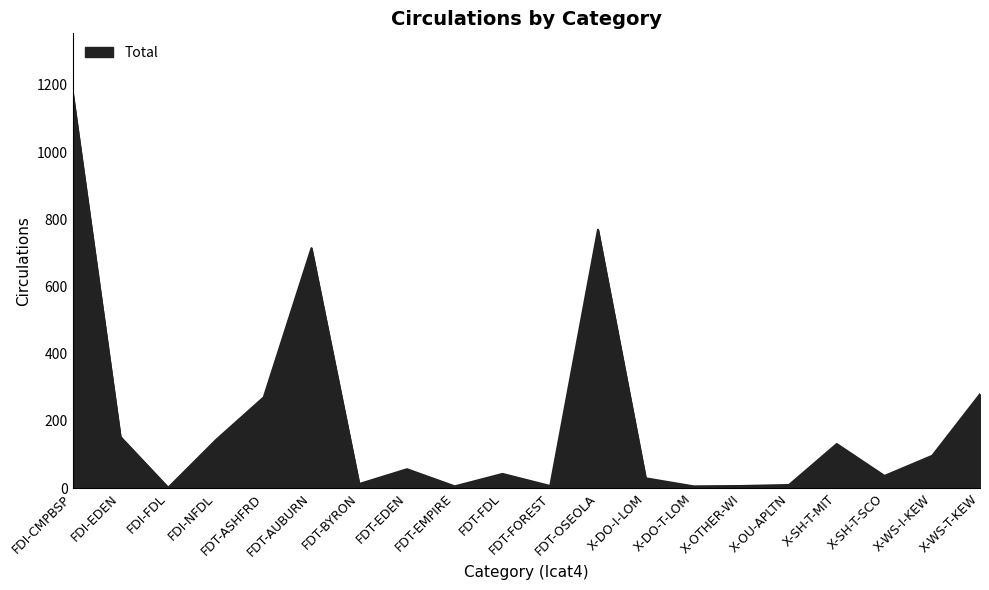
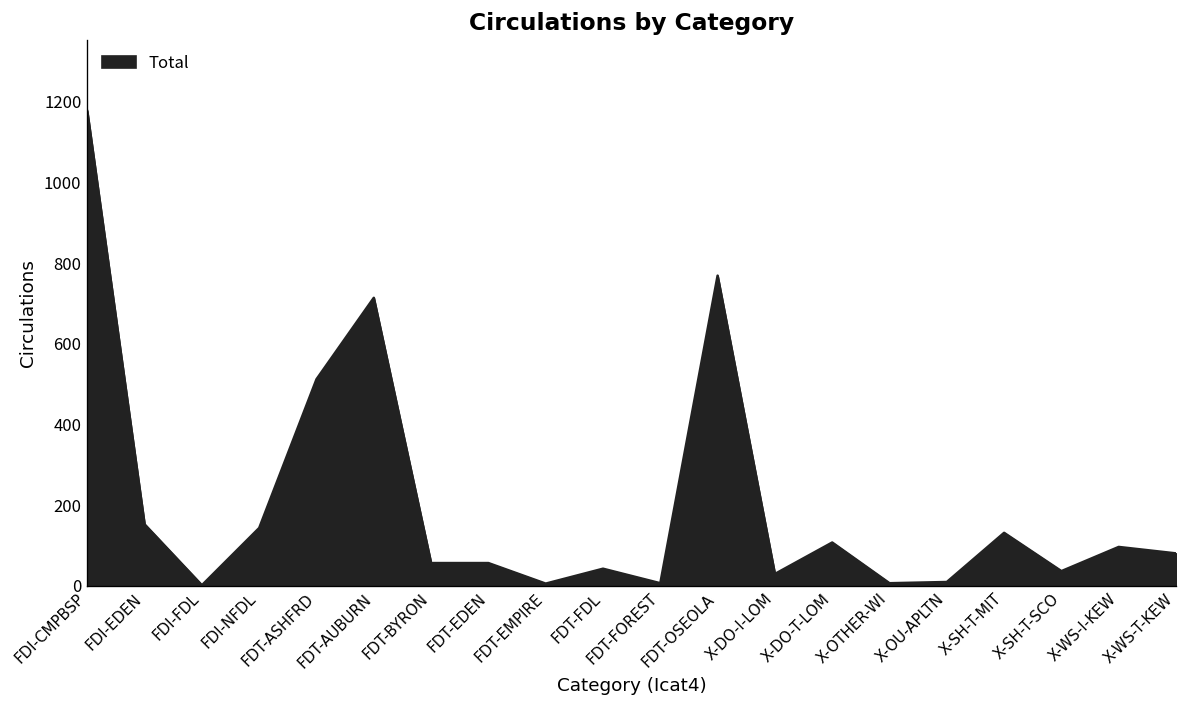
  {
    "FDI-CMPBSP": 1180,
    "FDI-EDEN": 150,
    "FDI-FDL": 0,
    "FDI-NFDL": 140,
-   "FDT-ASHFRD": 270,
+   "FDT-ASHFRD": 510,
    "FDT-AUBURN": 710,
-   "FDT-BYRON": 10,
+   "FDT-BYRON": 60,
    "FDT-EDEN": 60,
    "FDT-EMPIRE": 10,
    "FDT-FDL": 40,
    "FDT-FOREST": 10,
    "FDT-OSEOLA": 770,
    "X-DO-I-LOM": 30,
-   "X-DO-T-LOM": 10,
+   "X-DO-T-LOM": 110,
    "X-OTHER-WI": 10,
    "X-OU-APLTN": 10,
    "X-SH-T-MIT": 130,
    "X-SH-T-SCO": 40,
    "X-WS-I-KEW": 100,
-   "X-WS-T-KEW": 280
+   "X-WS-T-KEW": 80
  }
